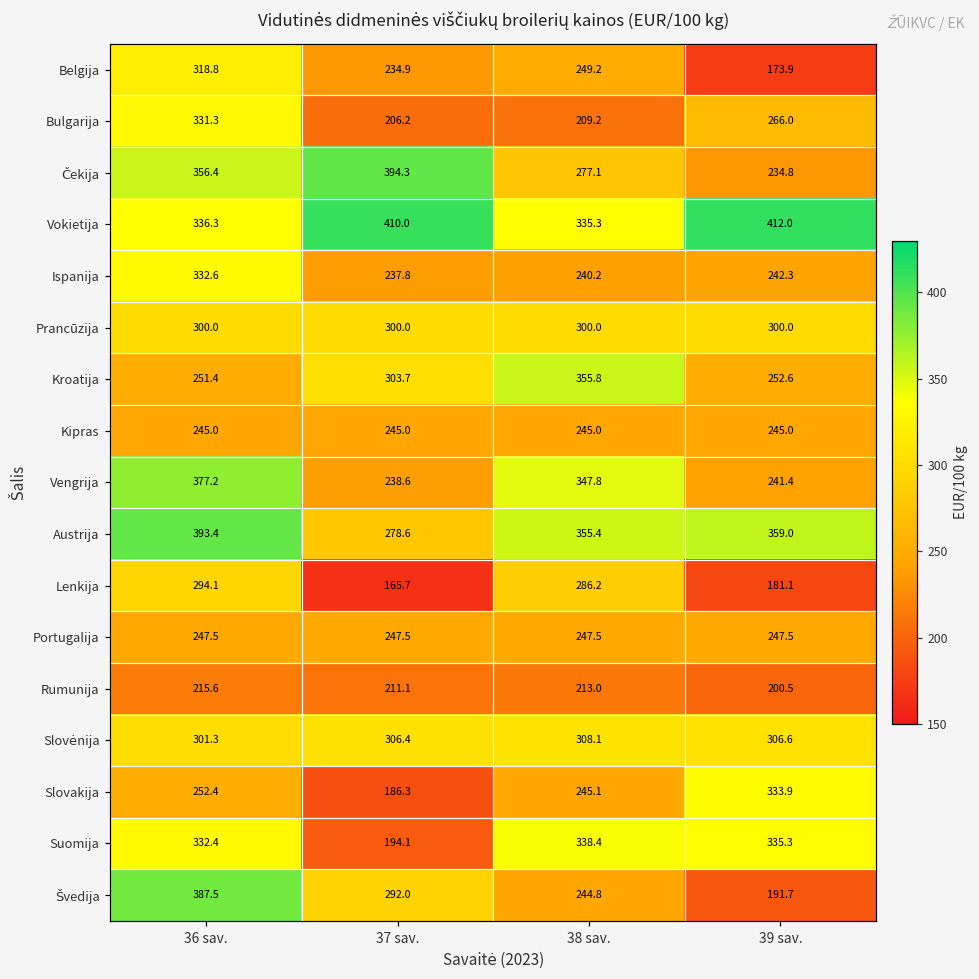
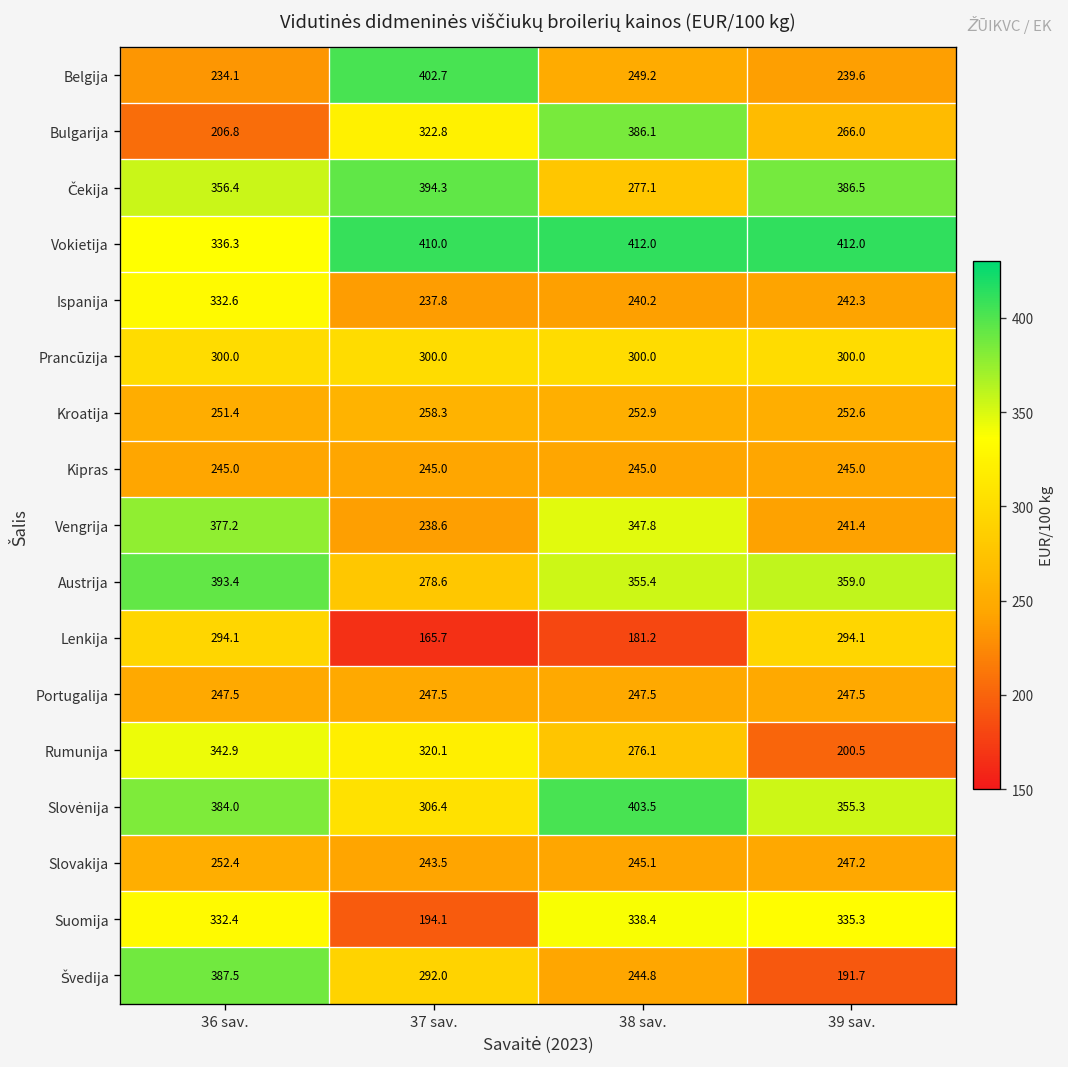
  {
    "Belgija": {
-     "36 sav.": 318.8,
-     "37 sav.": 234.9,
+     "36 sav.": 234.1,
+     "37 sav.": 402.7,
      "38 sav.": 249.2,
-     "39 sav.": 173.9
+     "39 sav.": 239.6
    },
    "Bulgarija": {
-     "36 sav.": 331.3,
-     "37 sav.": 206.2,
-     "38 sav.": 209.2,
+     "36 sav.": 206.8,
+     "37 sav.": 322.8,
+     "38 sav.": 386.1,
      "39 sav.": 266.0
    },
    "Čekija": {
      "36 sav.": 356.4,
      "37 sav.": 394.3,
      "38 sav.": 277.1,
-     "39 sav.": 234.8
+     "39 sav.": 386.5
    },
    "Vokietija": {
      "36 sav.": 336.3,
      "37 sav.": 410.0,
-     "38 sav.": 335.3,
+     "38 sav.": 412.0,
      "39 sav.": 412.0
    },
    "Ispanija": {
      "36 sav.": 332.6,
      "37 sav.": 237.8,
      "38 sav.": 240.2,
      "39 sav.": 242.3
    },
    "Prancūzija": {
      "36 sav.": 300.0,
      "37 sav.": 300.0,
      "38 sav.": 300.0,
      "39 sav.": 300.0
    },
    "Kroatija": {
      "36 sav.": 251.4,
-     "37 sav.": 303.7,
-     "38 sav.": 355.8,
+     "37 sav.": 258.3,
+     "38 sav.": 252.9,
      "39 sav.": 252.6
    },
    "Kipras": {
      "36 sav.": 245.0,
      "37 sav.": 245.0,
      "38 sav.": 245.0,
      "39 sav.": 245.0
    },
    "Vengrija": {
      "36 sav.": 377.2,
      "37 sav.": 238.6,
      "38 sav.": 347.8,
      "39 sav.": 241.4
    },
    "Austrija": {
      "36 sav.": 393.4,
      "37 sav.": 278.6,
      "38 sav.": 355.4,
      "39 sav.": 359.0
    },
    "Lenkija": {
      "36 sav.": 294.1,
      "37 sav.": 165.7,
-     "38 sav.": 286.2,
-     "39 sav.": 181.1
+     "38 sav.": 181.2,
+     "39 sav.": 294.1
    },
    "Portugalija": {
      "36 sav.": 247.5,
      "37 sav.": 247.5,
      "38 sav.": 247.5,
      "39 sav.": 247.5
    },
    "Rumunija": {
-     "36 sav.": 215.6,
-     "37 sav.": 211.1,
-     "38 sav.": 213.0,
+     "36 sav.": 342.9,
+     "37 sav.": 320.1,
+     "38 sav.": 276.1,
      "39 sav.": 200.5
    },
    "Slovėnija": {
-     "36 sav.": 301.3,
+     "36 sav.": 384.0,
      "37 sav.": 306.4,
-     "38 sav.": 308.1,
-     "39 sav.": 306.6
+     "38 sav.": 403.5,
+     "39 sav.": 355.3
    },
    "Slovakija": {
      "36 sav.": 252.4,
-     "37 sav.": 186.3,
+     "37 sav.": 243.5,
      "38 sav.": 245.1,
-     "39 sav.": 333.9
+     "39 sav.": 247.2
    },
    "Suomija": {
      "36 sav.": 332.4,
      "37 sav.": 194.1,
      "38 sav.": 338.4,
      "39 sav.": 335.3
    },
    "Švedija": {
      "36 sav.": 387.5,
      "37 sav.": 292.0,
      "38 sav.": 244.8,
      "39 sav.": 191.7
    }
  }
